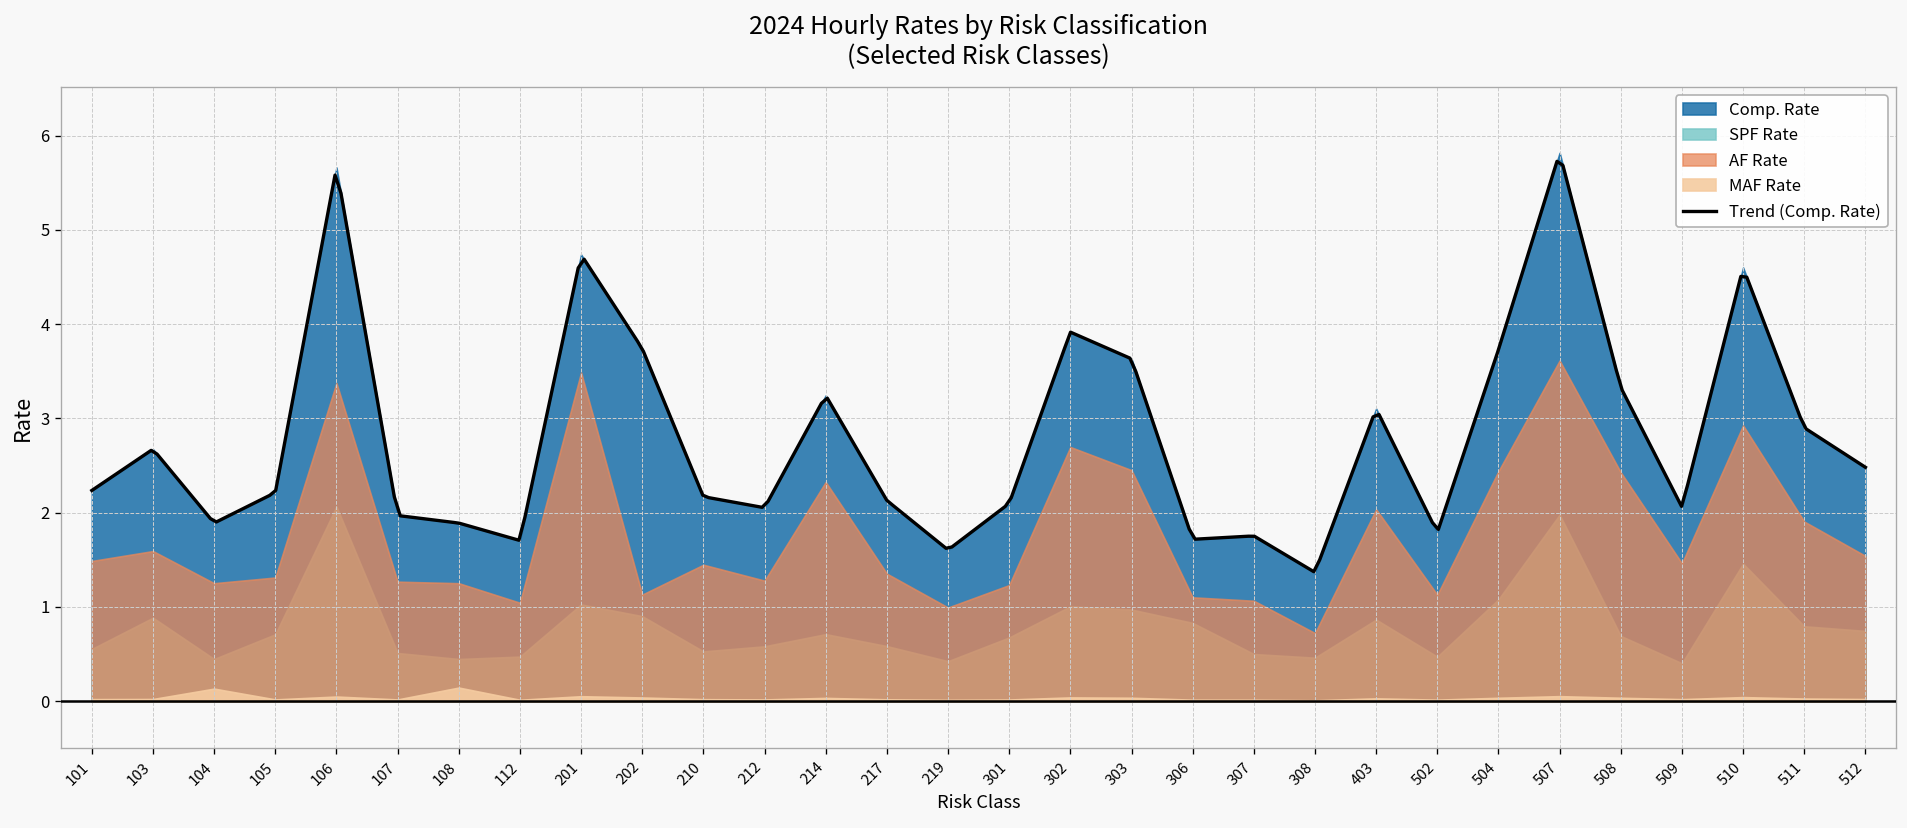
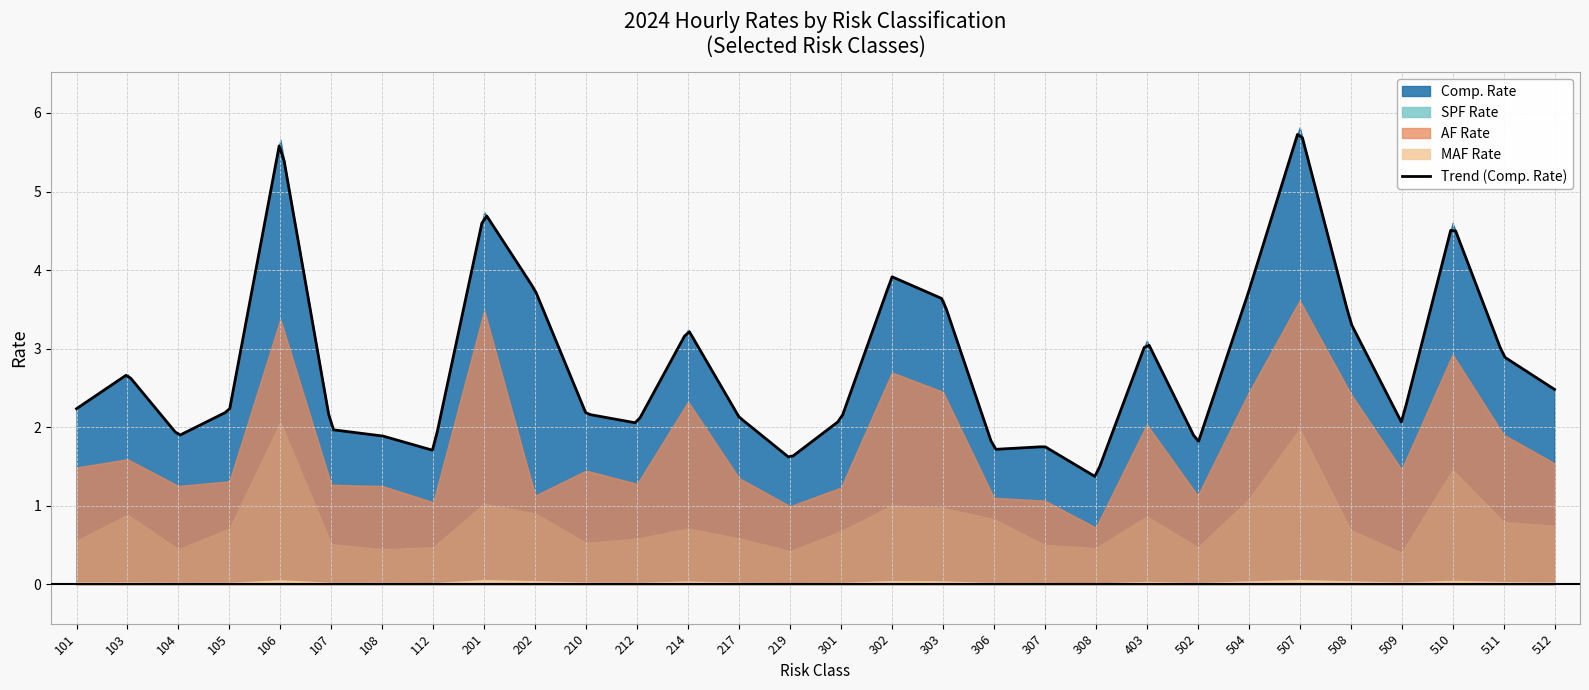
  {
    "Comp. Rate": {
      "106": 5.7,
      "201": 4.7,
      "202": 3.7,
      "214": 3.2,
      "301": 2.1,
      "403": 3.1,
      "502": 1.8,
      "507": 5.8,
      "508": 3.3,
      "510": 4.6
    },
    "SPF Rate": {
      "101": 0.6,
      "103": 0.9,
      "104": 0.4,
      "105": 0.7,
      "106": 2.1,
      "107": 0.5,
      "108": 0.4,
      "112": 0.5,
      "201": 1.0,
      "202": 0.9,
      "210": 0.5,
      "212": 0.6,
      "214": 0.7,
      "217": 0.6,
      "219": 0.4,
      "301": 0.7,
      "302": 1.0,
      "303": 1.0,
      "306": 0.8,
      "307": 0.5,
      "308": 0.5,
      "403": 0.9,
      "502": 0.5,
      "504": 1.1,
      "507": 2.0,
      "508": 0.7,
      "509": 0.4,
      "510": 1.5,
      "511": 0.8,
      "512": 0.7
    },
    "AF Rate": {
      "101": 1.5,
      "103": 1.6,
      "104": 1.3,
      "105": 1.3,
      "106": 3.4,
      "107": 1.3,
      "108": 1.3,
      "112": 1.0,
      "201": 3.5,
      "202": 1.1,
      "210": 1.4,
      "212": 1.3,
      "214": 2.3,
      "217": 1.4,
      "219": 1.0,
      "301": 1.2,
      "302": 2.7,
      "303": 2.5,
      "306": 1.1,
      "307": 1.1,
      "308": 0.7,
      "403": 2.0,
      "502": 1.1,
      "504": 2.4,
      "507": 3.6,
      "508": 2.4,
      "509": 1.5,
      "510": 2.9,
      "511": 1.9,
      "512": 1.5
    },
    "MAF Rate": {
-     "104": 0.1,
+     "104": 0.0,
      "106": 0.1,
-     "108": 0.1,
+     "108": 0.0,
      "201": 0.1,
      "202": 0.0,
      "214": 0.0,
      "302": 0.0,
      "303": 0.0,
      "504": 0.0,
      "507": 0.1,
      "508": 0.0,
      "510": 0.0
    }
  }
